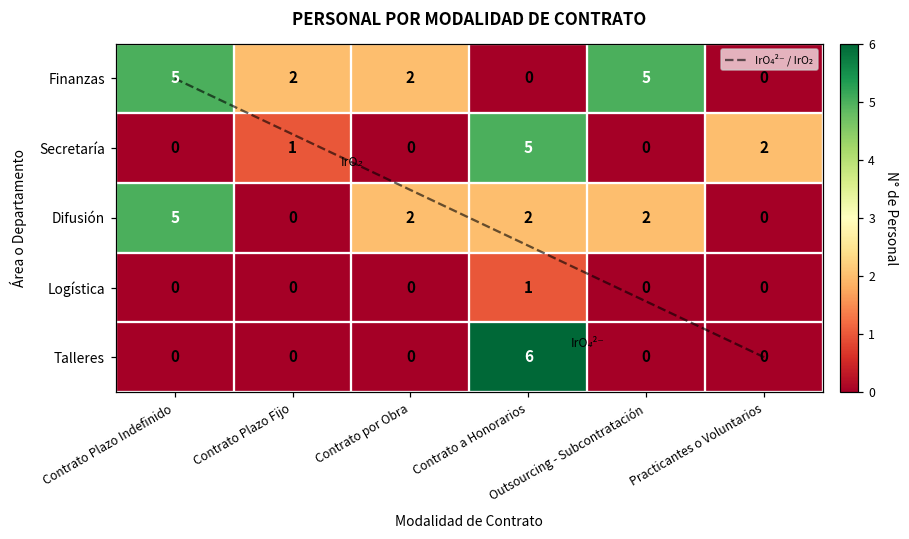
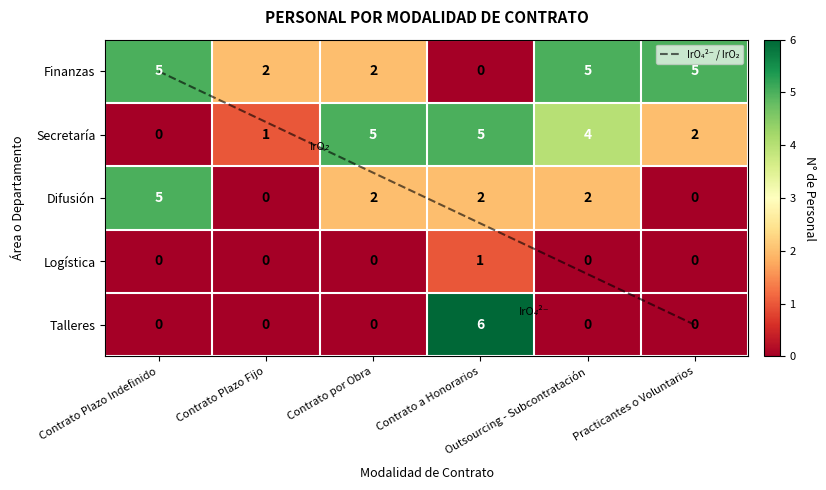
  {
    "Finanzas": {
      "Contrato Plazo Fijo": 2,
      "Contrato por Obra": 2,
      "Contrato a Honorarios": 0,
      "Outsourcing - Subcontratación": 5,
-     "Practicantes o Voluntarios": 0
+     "Practicantes o Voluntarios": 5
    },
    "Secretaría": {
      "Contrato Plazo Indefinido": 0,
      "Contrato Plazo Fijo": 1,
-     "Contrato por Obra": 0,
+     "Contrato por Obra": 5,
      "Contrato a Honorarios": 5,
-     "Outsourcing - Subcontratación": 0,
+     "Outsourcing - Subcontratación": 4,
      "Practicantes o Voluntarios": 2
    },
    "Difusión": {
      "Contrato Plazo Indefinido": 5,
      "Contrato Plazo Fijo": 0,
      "Contrato por Obra": 2,
      "Contrato a Honorarios": 2,
      "Outsourcing - Subcontratación": 2,
      "Practicantes o Voluntarios": 0
    },
    "Logística": {
      "Contrato Plazo Indefinido": 0,
      "Contrato Plazo Fijo": 0,
      "Contrato por Obra": 0,
      "Contrato a Honorarios": 1,
      "Outsourcing - Subcontratación": 0,
      "Practicantes o Voluntarios": 0
    },
    "Talleres": {
      "Contrato Plazo Indefinido": 0,
      "Contrato Plazo Fijo": 0,
      "Contrato por Obra": 0,
      "Contrato a Honorarios": 6
    }
  }
